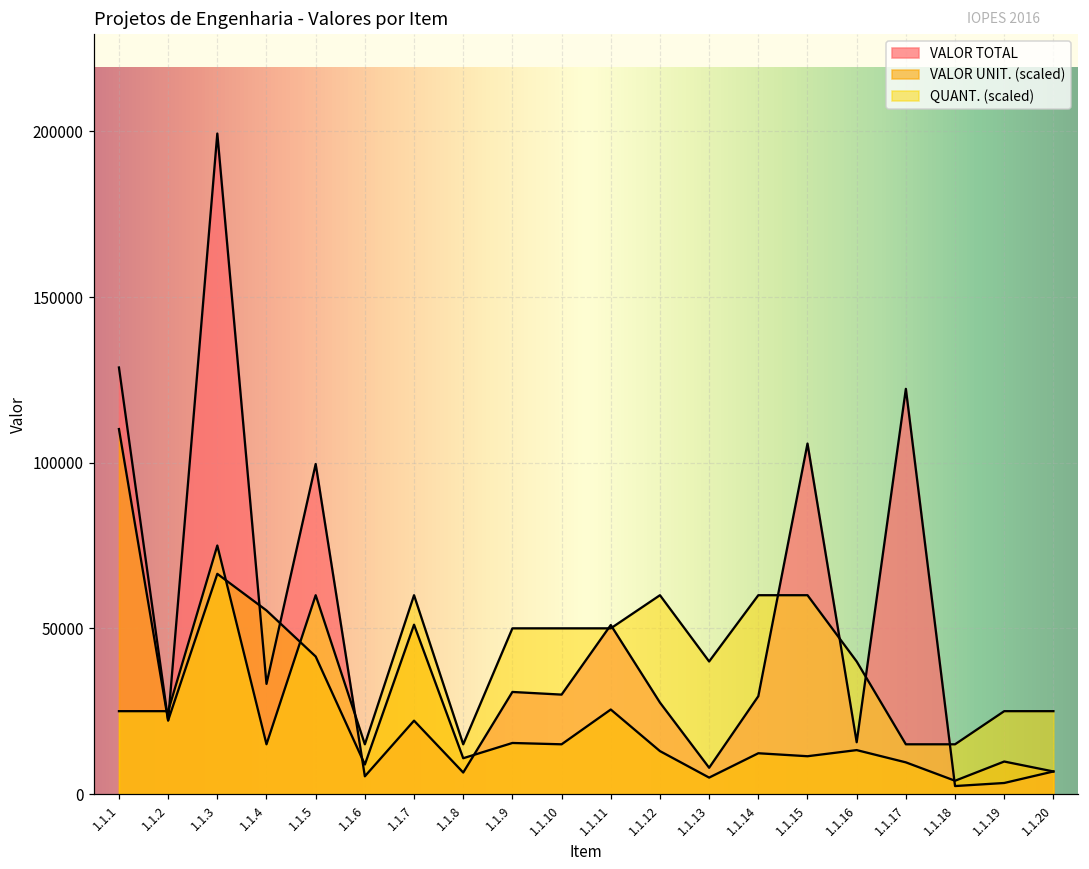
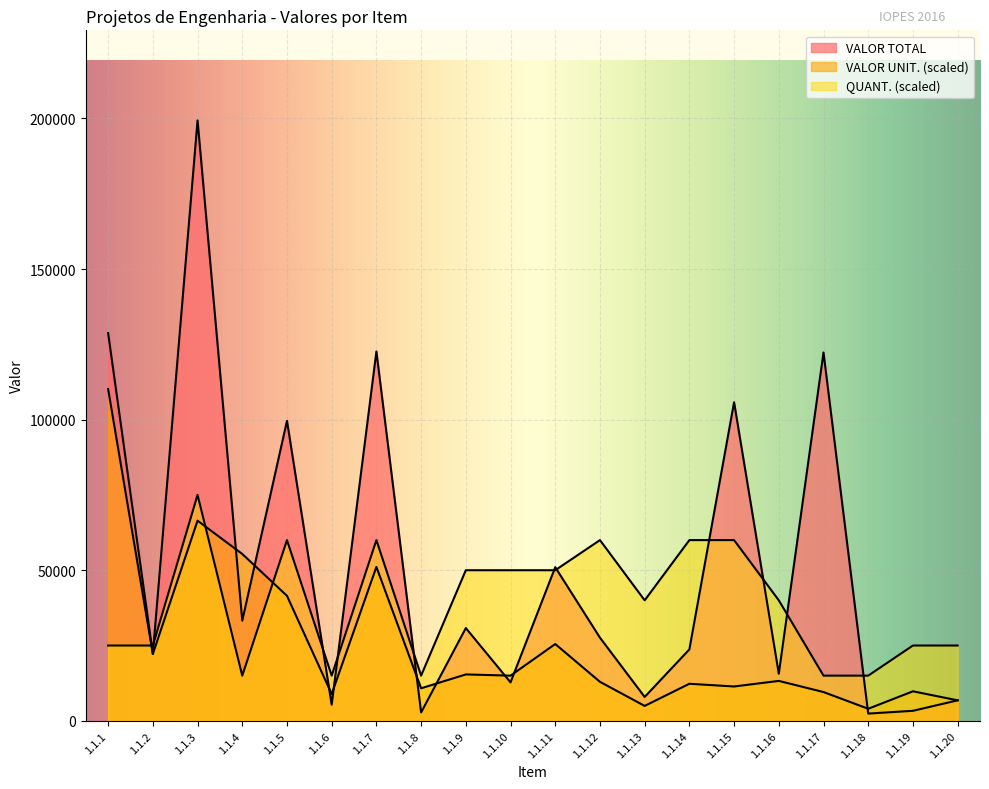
  {
    "VALOR TOTAL": {
      "1.1.1": 129000,
      "1.1.3": 199000,
      "1.1.4": 33000,
      "1.1.5": 100000,
      "1.1.6": 5000,
-     "1.1.7": 22000,
-     "1.1.8": 6000,
+     "1.1.7": 123000,
+     "1.1.8": 3000,
      "1.1.9": 31000,
-     "1.1.10": 30000,
+     "1.1.10": 13000,
      "1.1.11": 51000,
      "1.1.12": 28000,
      "1.1.13": 8000,
-     "1.1.14": 30000,
+     "1.1.14": 24000,
      "1.1.15": 106000,
      "1.1.16": 16000,
      "1.1.17": 122000,
      "1.1.18": 2000,
      "1.1.19": 3000
    }
  }
